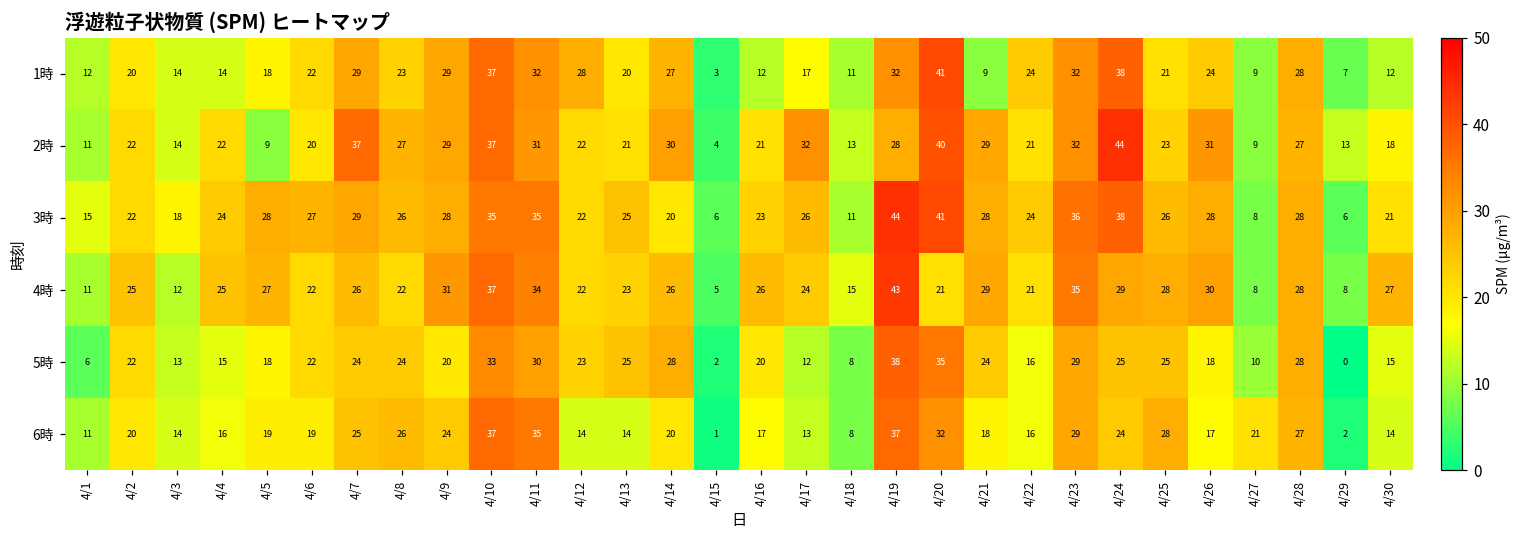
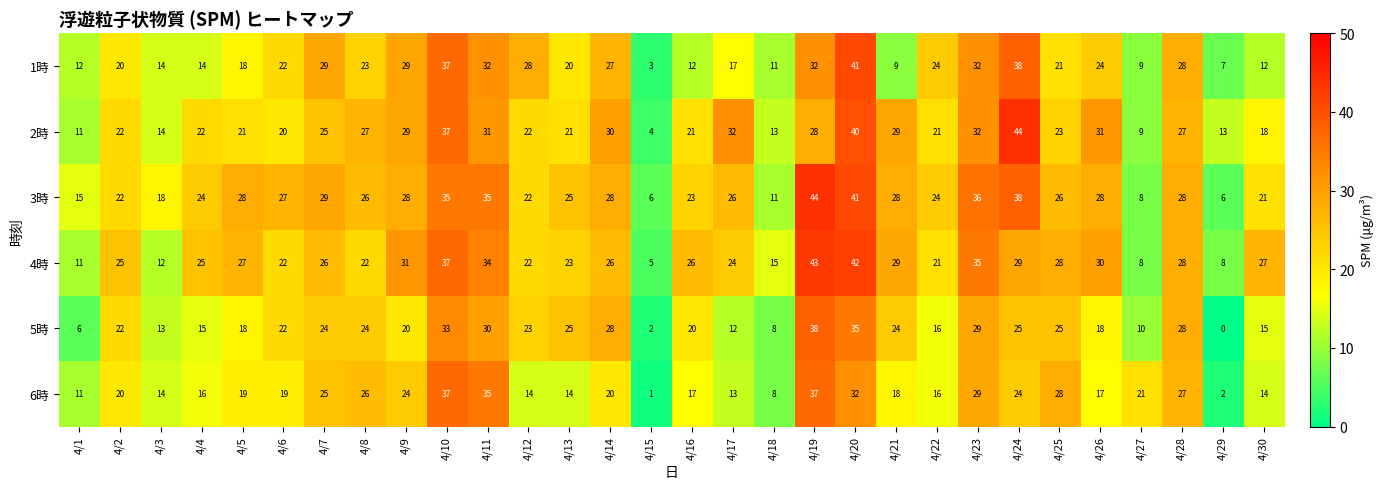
  {
    "1時": {
      "4/1": 12,
      "4/2": 20,
      "4/3": 14,
      "4/4": 14,
      "4/5": 18,
      "4/6": 22,
      "4/7": 29,
      "4/8": 23,
      "4/9": 29,
      "4/10": 37,
      "4/11": 32,
      "4/12": 28,
      "4/13": 20,
      "4/14": 27,
      "4/15": 3,
      "4/16": 12,
      "4/17": 17,
      "4/18": 11,
      "4/19": 32,
      "4/20": 41,
      "4/21": 9,
      "4/22": 24,
      "4/23": 32,
      "4/24": 38,
      "4/25": 21,
      "4/26": 24,
      "4/27": 9,
      "4/28": 28,
      "4/29": 7,
      "4/30": 12
    },
    "2時": {
      "4/1": 11,
      "4/2": 22,
      "4/3": 14,
      "4/4": 22,
-     "4/5": 9,
+     "4/5": 21,
      "4/6": 20,
-     "4/7": 37,
+     "4/7": 25,
      "4/8": 27,
      "4/9": 29,
      "4/10": 37,
      "4/11": 31,
      "4/12": 22,
      "4/13": 21,
      "4/14": 30,
      "4/15": 4,
      "4/16": 21,
      "4/17": 32,
      "4/18": 13,
      "4/19": 28,
      "4/20": 40,
      "4/21": 29,
      "4/22": 21,
      "4/23": 32,
      "4/24": 44,
      "4/25": 23,
      "4/26": 31,
      "4/27": 9,
      "4/28": 27,
      "4/29": 13,
      "4/30": 18
    },
    "3時": {
      "4/1": 15,
      "4/2": 22,
      "4/3": 18,
      "4/4": 24,
      "4/5": 28,
      "4/6": 27,
      "4/7": 29,
      "4/8": 26,
      "4/9": 28,
      "4/10": 35,
      "4/11": 35,
      "4/12": 22,
      "4/13": 25,
-     "4/14": 20,
+     "4/14": 28,
      "4/15": 6,
      "4/16": 23,
      "4/17": 26,
      "4/18": 11,
      "4/19": 44,
      "4/20": 41,
      "4/21": 28,
      "4/22": 24,
      "4/23": 36,
      "4/24": 38,
      "4/25": 26,
      "4/26": 28,
      "4/27": 8,
      "4/28": 28,
      "4/29": 6,
      "4/30": 21
    },
    "4時": {
      "4/1": 11,
      "4/2": 25,
      "4/3": 12,
      "4/4": 25,
      "4/5": 27,
      "4/6": 22,
      "4/7": 26,
      "4/8": 22,
      "4/9": 31,
      "4/10": 37,
      "4/11": 34,
      "4/12": 22,
      "4/13": 23,
      "4/14": 26,
      "4/15": 5,
      "4/16": 26,
      "4/17": 24,
      "4/18": 15,
      "4/19": 43,
-     "4/20": 21,
+     "4/20": 42,
      "4/21": 29,
      "4/22": 21,
      "4/23": 35,
      "4/24": 29,
      "4/25": 28,
      "4/26": 30,
      "4/27": 8,
      "4/28": 28,
      "4/29": 8,
      "4/30": 27
    },
    "5時": {
      "4/1": 6,
      "4/2": 22,
      "4/3": 13,
      "4/4": 15,
      "4/5": 18,
      "4/6": 22,
      "4/7": 24,
      "4/8": 24,
      "4/9": 20,
      "4/10": 33,
      "4/11": 30,
      "4/12": 23,
      "4/13": 25,
      "4/14": 28,
      "4/15": 2,
      "4/16": 20,
      "4/17": 12,
      "4/18": 8,
      "4/19": 38,
      "4/20": 35,
      "4/21": 24,
      "4/22": 16,
      "4/23": 29,
      "4/24": 25,
      "4/25": 25,
      "4/26": 18,
      "4/27": 10,
      "4/28": 28,
      "4/29": 0,
      "4/30": 15
    },
    "6時": {
      "4/1": 11,
      "4/2": 20,
      "4/3": 14,
      "4/4": 16,
      "4/5": 19,
      "4/6": 19,
      "4/7": 25,
      "4/8": 26,
      "4/9": 24,
      "4/10": 37,
      "4/11": 35,
      "4/12": 14,
      "4/13": 14,
      "4/14": 20,
      "4/15": 1,
      "4/16": 17,
      "4/17": 13,
      "4/18": 8,
      "4/19": 37,
      "4/20": 32,
      "4/21": 18,
      "4/22": 16,
      "4/23": 29,
      "4/24": 24,
      "4/25": 28,
      "4/26": 17,
      "4/27": 21,
      "4/28": 27,
      "4/29": 2,
      "4/30": 14
    }
  }
